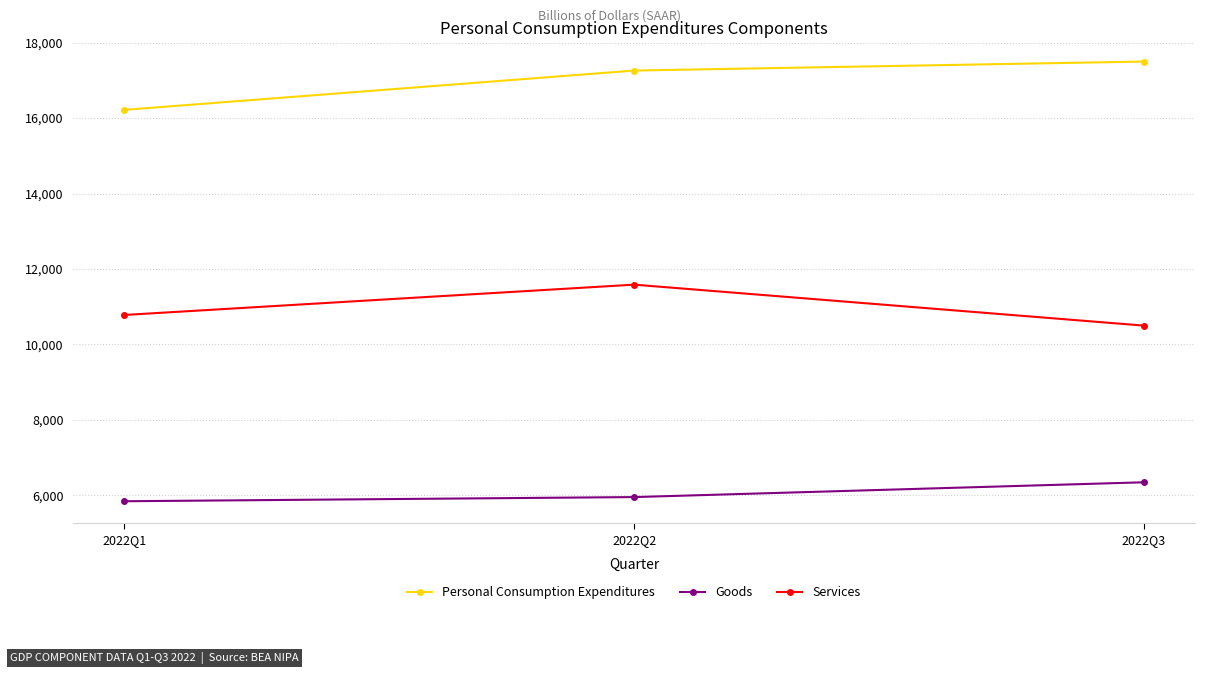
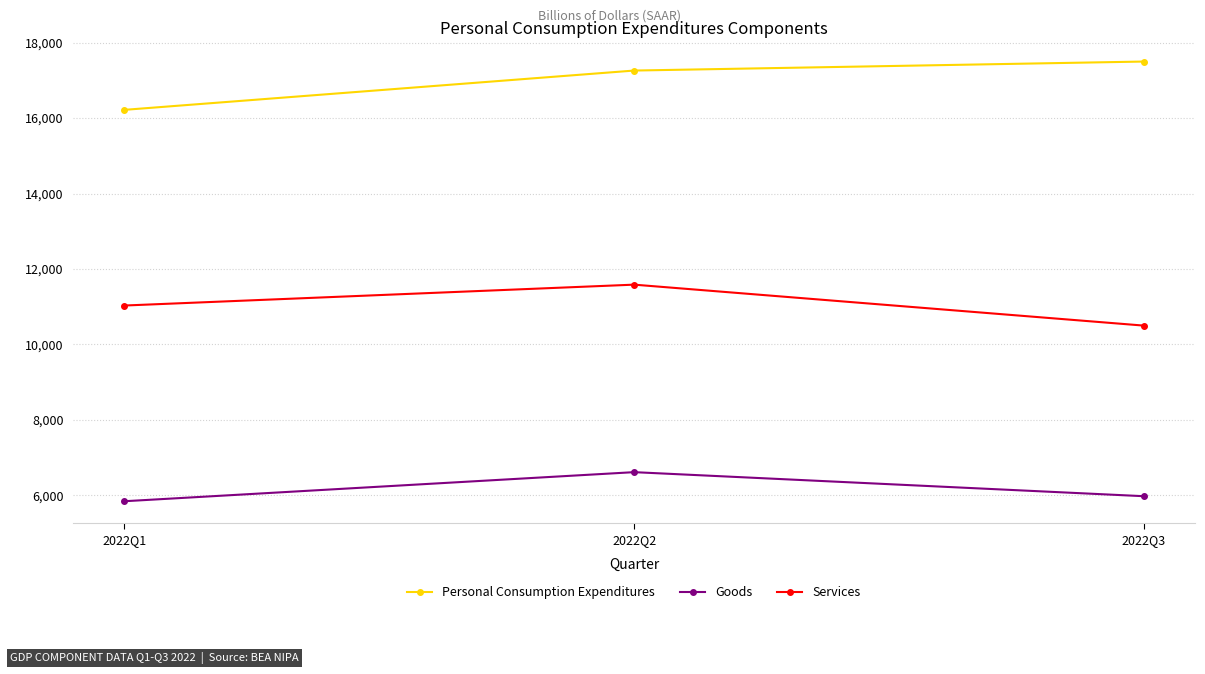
  {
    "Personal Consumption Expenditures": {
      "2022Q1": "16,200",
      "2022Q2": "17,300",
      "2022Q3": "17,500"
    },
    "Goods": {
      "2022Q1": "5,800",
-     "2022Q2": "6,000",
-     "2022Q3": "6,300"
+     "2022Q2": "6,600",
+     "2022Q3": "6,000"
    },
    "Services": {
-     "2022Q1": "10,800",
+     "2022Q1": "11,000",
      "2022Q2": "11,600",
      "2022Q3": "10,500"
    }
  }
